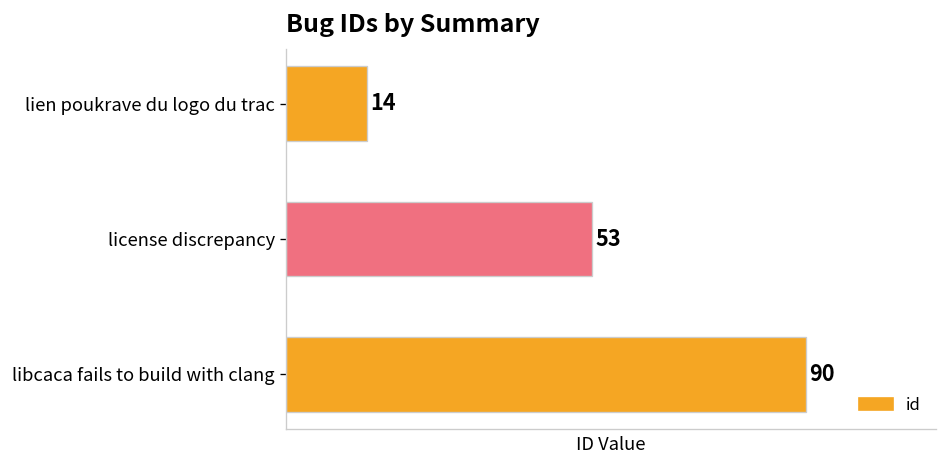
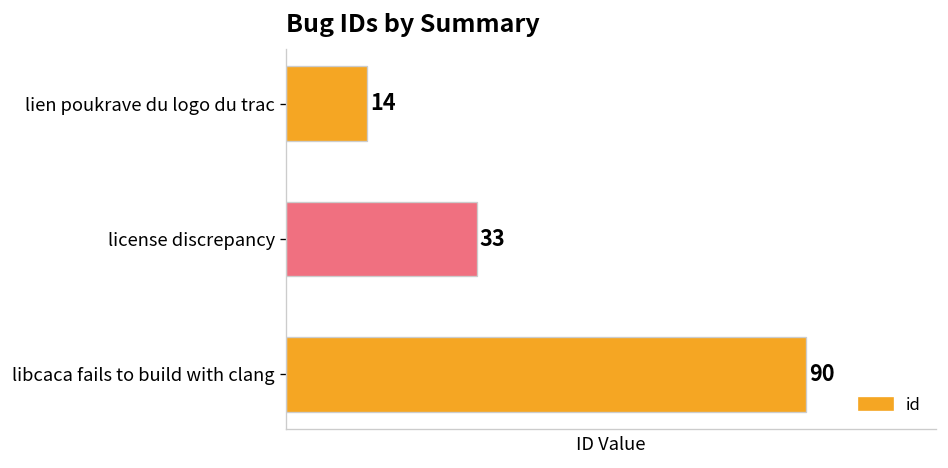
  {
    "lien poukrave du logo du trac": 14,
-   "license discrepancy": 53,
+   "license discrepancy": 33,
    "libcaca fails to build with clang": 90
  }
